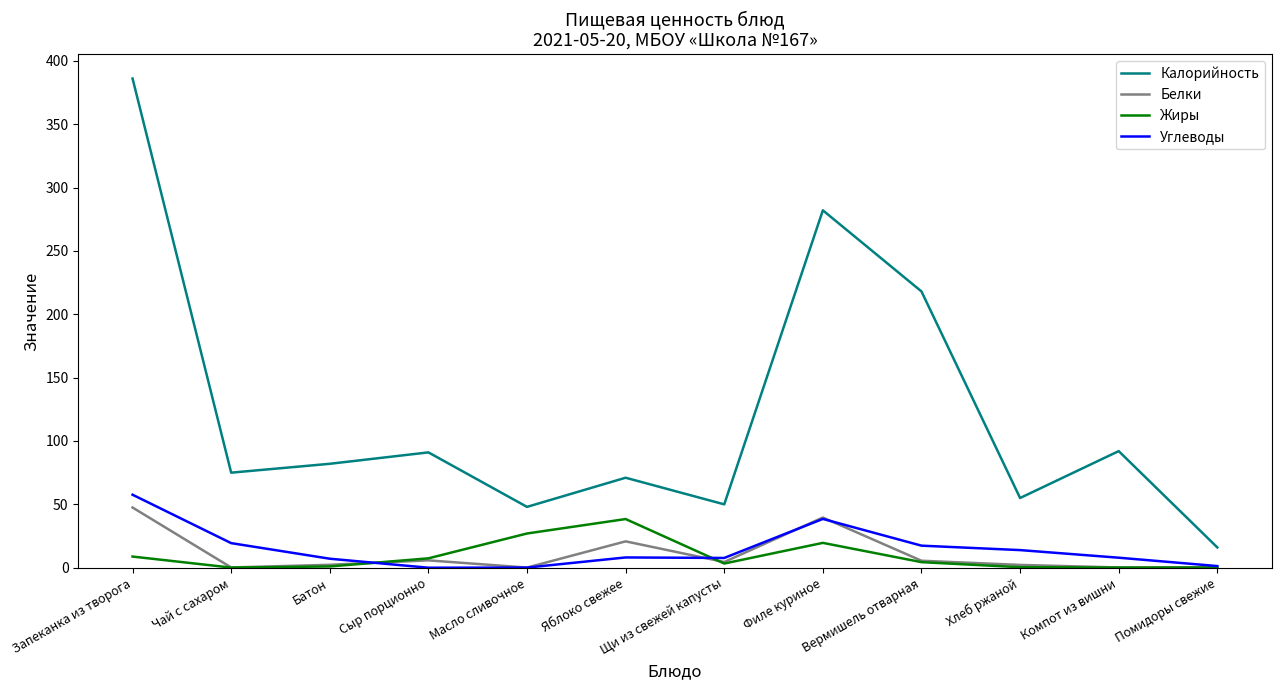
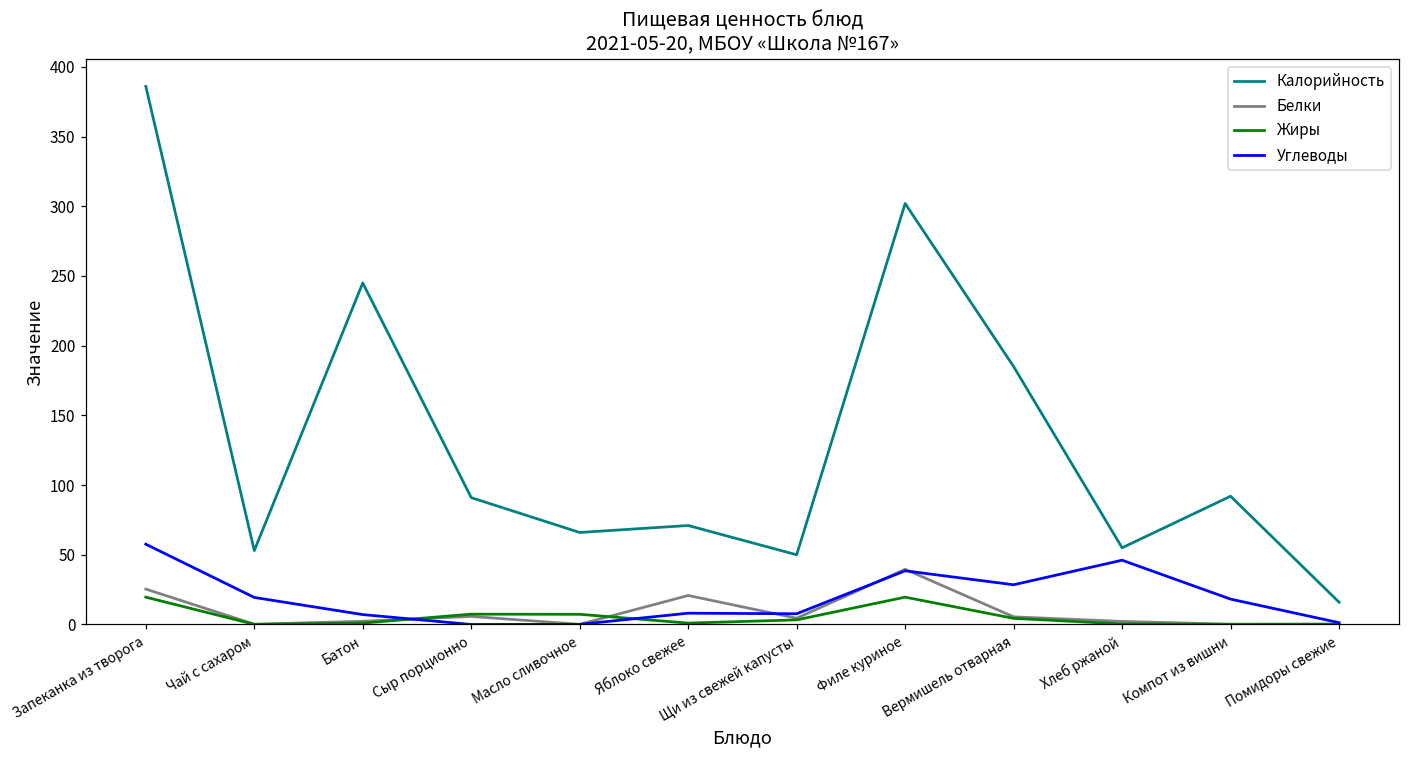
  {
    "Калорийность": {
      "Запеканка из творога": 386,
-     "Чай с сахаром": 75,
-     "Батон": 82,
+     "Чай с сахаром": 53,
+     "Батон": 245,
      "Сыр порционно": 91,
-     "Масло сливочное": 48,
+     "Масло сливочное": 66,
      "Яблоко свежее": 71,
      "Щи из свежей капусты": 50,
-     "Филе куриное": 282,
-     "Вермишель отварная": 218,
+     "Филе куриное": 302,
+     "Вермишель отварная": 185,
      "Хлеб ржаной": 55,
      "Компот из вишни": 92,
      "Помидоры свежие": 16
    },
    "Белки": {
-     "Запеканка из творога": 48,
+     "Запеканка из творога": 25,
      "Яблоко свежее": 21
    },
    "Жиры": {
-     "Запеканка из творога": 9,
-     "Масло сливочное": 27,
-     "Яблоко свежее": 38,
+     "Запеканка из творога": 20,
+     "Масло сливочное": 7,
+     "Яблоко свежее": 1,
      "Филе куриное": 20
    },
    "Углеводы": {
      "Запеканка из творога": 58,
      "Чай с сахаром": 19,
      "Батон": 7,
      "Сыр порционно": 0,
      "Яблоко свежее": 8,
      "Щи из свежей капусты": 8,
-     "Вермишель отварная": 17,
-     "Хлеб ржаной": 14,
-     "Компот из вишни": 8
+     "Вермишель отварная": 29,
+     "Хлеб ржаной": 46,
+     "Компот из вишни": 18
    }
  }
